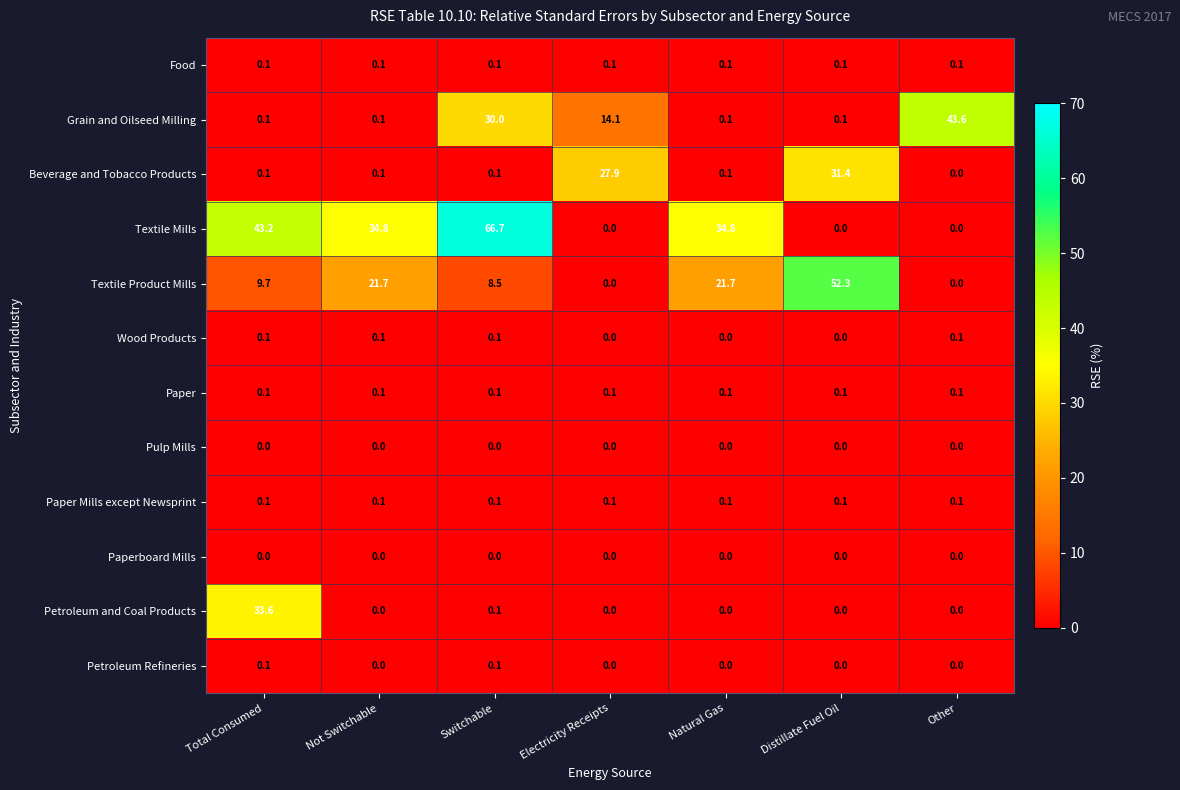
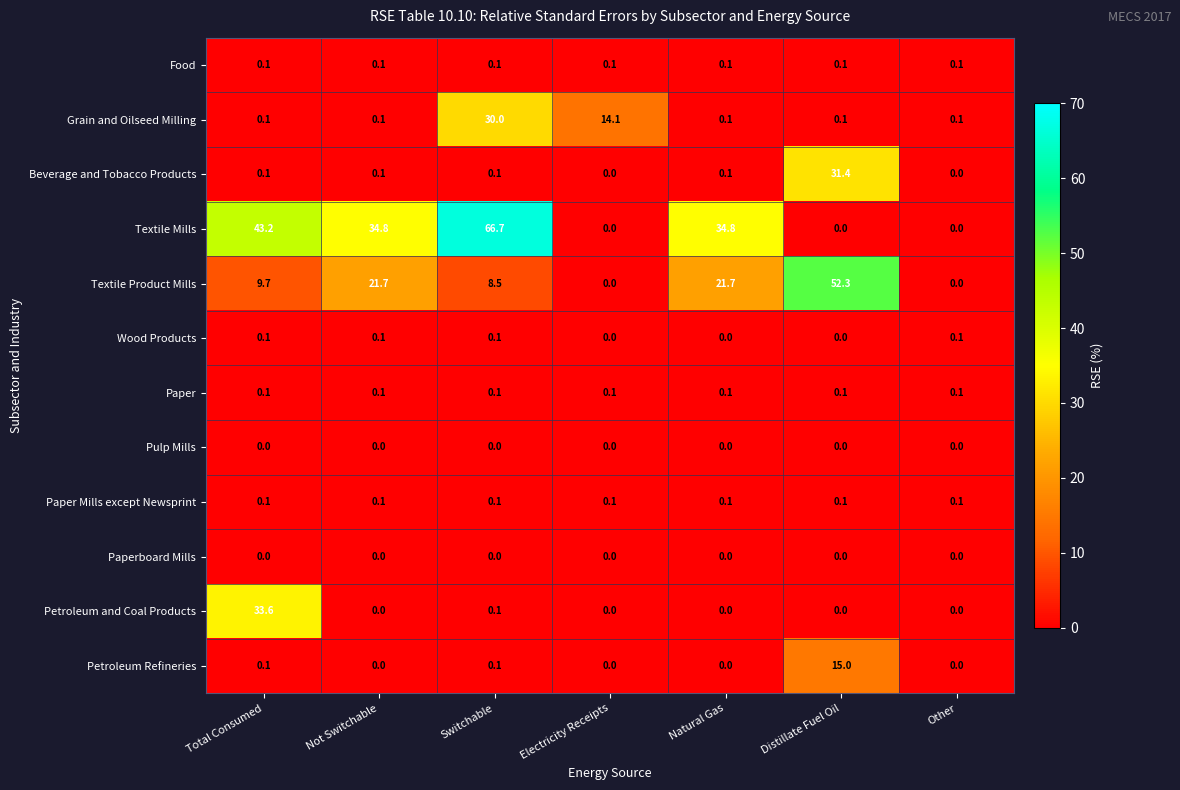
  {
    "Food": {
      "Total Consumed": 0.1,
      "Not Switchable": 0.1,
      "Switchable": 0.1,
      "Electricity Receipts": 0.1,
      "Natural Gas": 0.1,
      "Distillate Fuel Oil": 0.1,
      "Other": 0.1
    },
    "Grain and Oilseed Milling": {
      "Total Consumed": 0.1,
      "Not Switchable": 0.1,
      "Switchable": 30.0,
      "Electricity Receipts": 14.1,
      "Natural Gas": 0.1,
      "Distillate Fuel Oil": 0.1,
-     "Other": 43.6
+     "Other": 0.1
    },
    "Beverage and Tobacco Products": {
      "Total Consumed": 0.1,
      "Not Switchable": 0.1,
      "Switchable": 0.1,
-     "Electricity Receipts": 27.9,
+     "Electricity Receipts": 0.0,
      "Natural Gas": 0.1,
      "Distillate Fuel Oil": 31.4,
      "Other": 0.0
    },
    "Textile Mills": {
      "Total Consumed": 43.2,
      "Not Switchable": 34.8,
      "Switchable": 66.7,
      "Electricity Receipts": 0.0,
      "Natural Gas": 34.8,
      "Distillate Fuel Oil": 0.0,
      "Other": 0.0
    },
    "Textile Product Mills": {
      "Total Consumed": 9.7,
      "Not Switchable": 21.7,
      "Switchable": 8.5,
      "Electricity Receipts": 0.0,
      "Natural Gas": 21.7,
      "Distillate Fuel Oil": 52.3,
      "Other": 0.0
    },
    "Wood Products": {
      "Total Consumed": 0.1,
      "Not Switchable": 0.1,
      "Switchable": 0.1,
      "Electricity Receipts": 0.0,
      "Natural Gas": 0.0,
      "Distillate Fuel Oil": 0.0,
      "Other": 0.1
    },
    "Paper": {
      "Total Consumed": 0.1,
      "Not Switchable": 0.1,
      "Switchable": 0.1,
      "Electricity Receipts": 0.1,
      "Natural Gas": 0.1,
      "Distillate Fuel Oil": 0.1,
      "Other": 0.1
    },
    "Pulp Mills": {
      "Total Consumed": 0.0,
      "Not Switchable": 0.0,
      "Switchable": 0.0,
      "Electricity Receipts": 0.0,
      "Natural Gas": 0.0,
      "Distillate Fuel Oil": 0.0,
      "Other": 0.0
    },
    "Paper Mills except Newsprint": {
      "Total Consumed": 0.1,
      "Not Switchable": 0.1,
      "Switchable": 0.1,
      "Electricity Receipts": 0.1,
      "Natural Gas": 0.1,
      "Distillate Fuel Oil": 0.1,
      "Other": 0.1
    },
    "Paperboard Mills": {
      "Total Consumed": 0.0,
      "Not Switchable": 0.0,
      "Switchable": 0.0,
      "Electricity Receipts": 0.0,
      "Natural Gas": 0.0,
      "Distillate Fuel Oil": 0.0,
      "Other": 0.0
    },
    "Petroleum and Coal Products": {
      "Total Consumed": 33.6,
      "Not Switchable": 0.0,
      "Switchable": 0.1,
      "Electricity Receipts": 0.0,
      "Natural Gas": 0.0,
      "Distillate Fuel Oil": 0.0,
      "Other": 0.0
    },
    "Petroleum Refineries": {
      "Total Consumed": 0.1,
      "Not Switchable": 0.0,
      "Switchable": 0.1,
      "Electricity Receipts": 0.0,
      "Natural Gas": 0.0,
-     "Distillate Fuel Oil": 0.0,
+     "Distillate Fuel Oil": 15.0,
      "Other": 0.0
    }
  }
